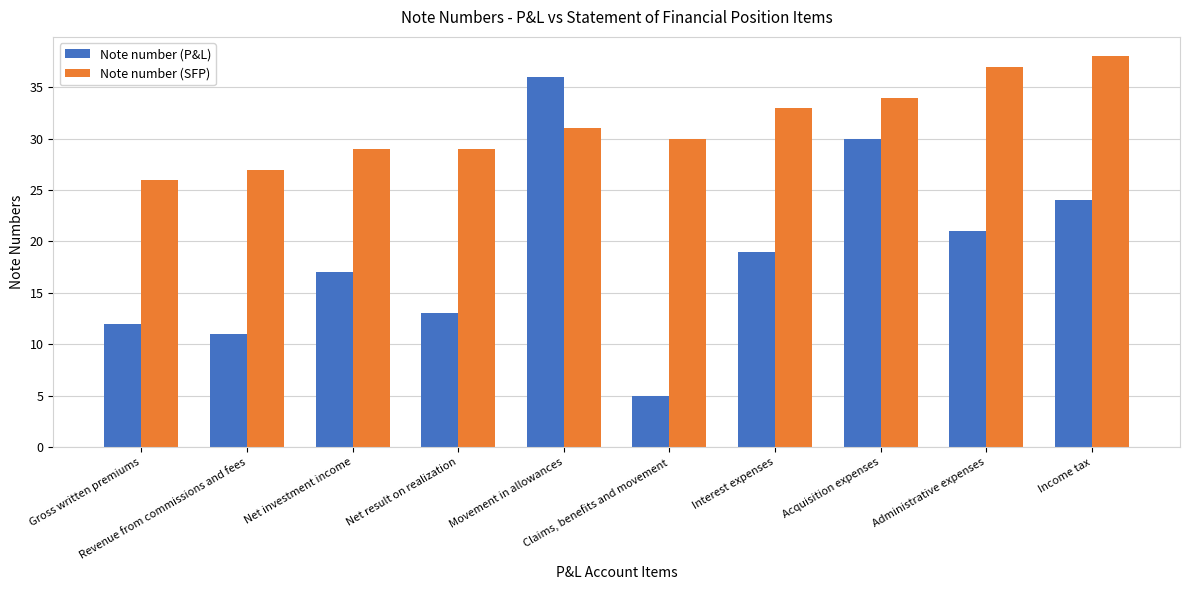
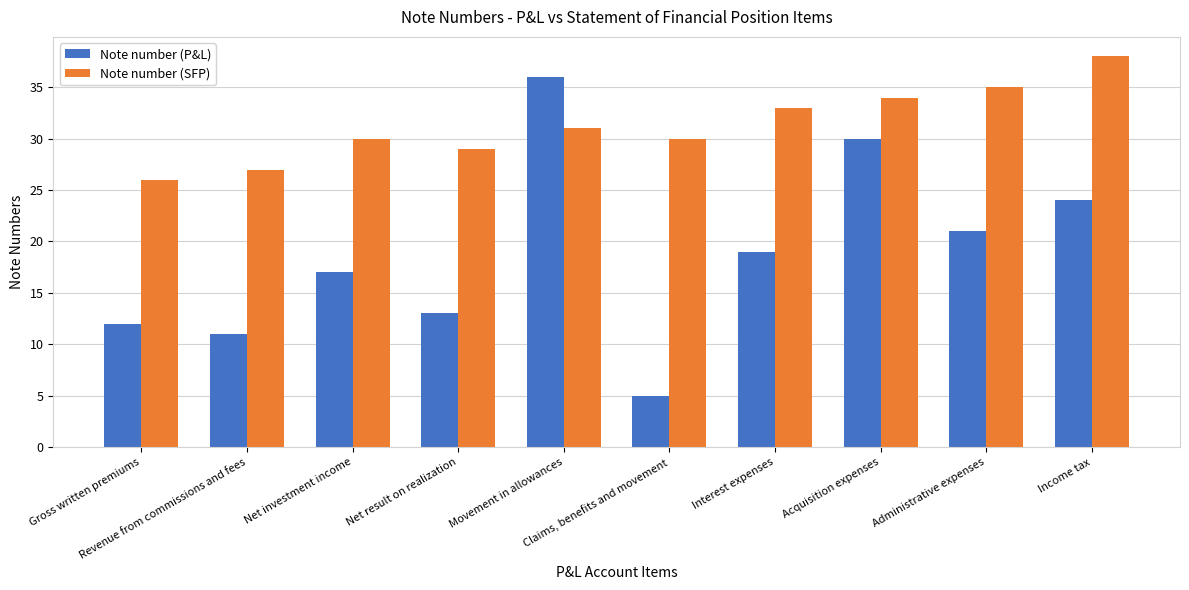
  {
    "Note number (P&L)": {
      "Gross written premiums": 12,
      "Revenue from commissions and fees": 11,
      "Net investment income": 17,
      "Net result on realization": 13,
      "Movement in allowances": 36,
      "Claims, benefits and movement": 5,
      "Interest expenses": 19,
      "Acquisition expenses": 30,
      "Administrative expenses": 21,
      "Income tax": 24
    },
    "Note number (SFP)": {
      "Gross written premiums": 26,
      "Revenue from commissions and fees": 27,
-     "Net investment income": 29,
+     "Net investment income": 30,
      "Net result on realization": 29,
      "Movement in allowances": 31,
      "Claims, benefits and movement": 30,
      "Interest expenses": 33,
      "Acquisition expenses": 34,
-     "Administrative expenses": 37,
+     "Administrative expenses": 35,
      "Income tax": 38
    }
  }
